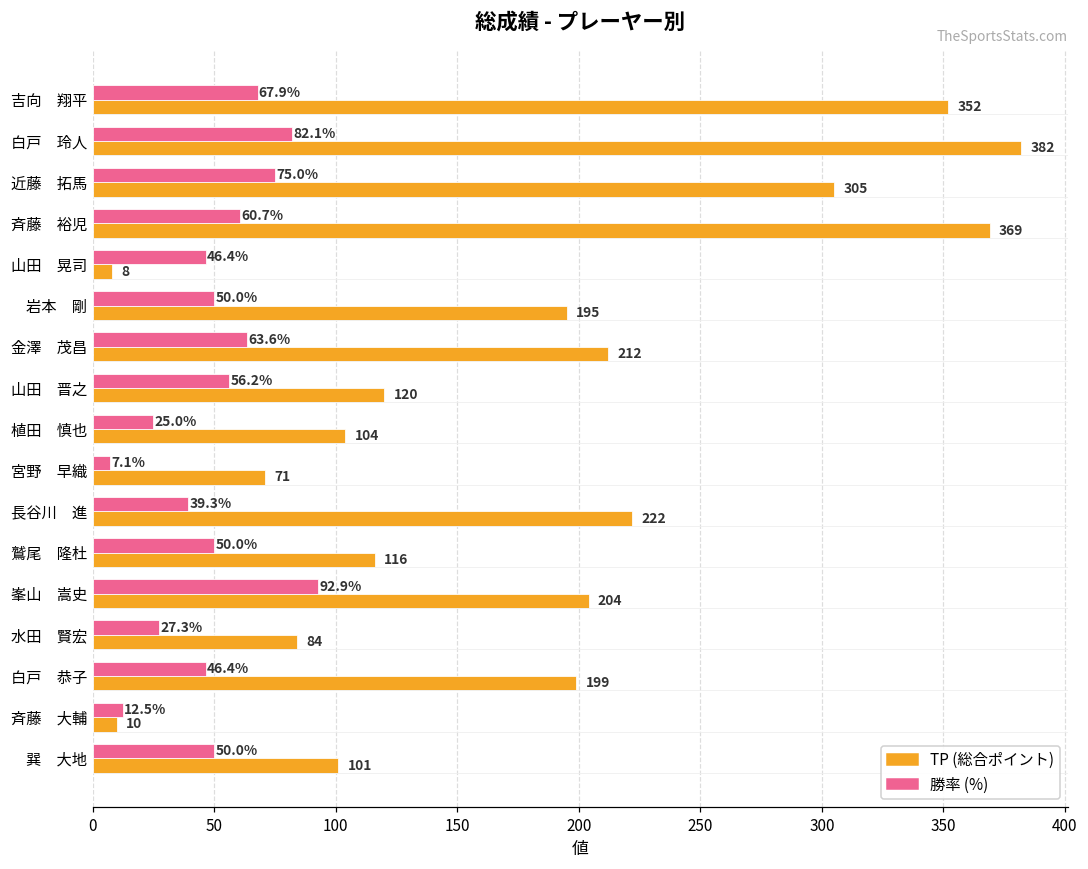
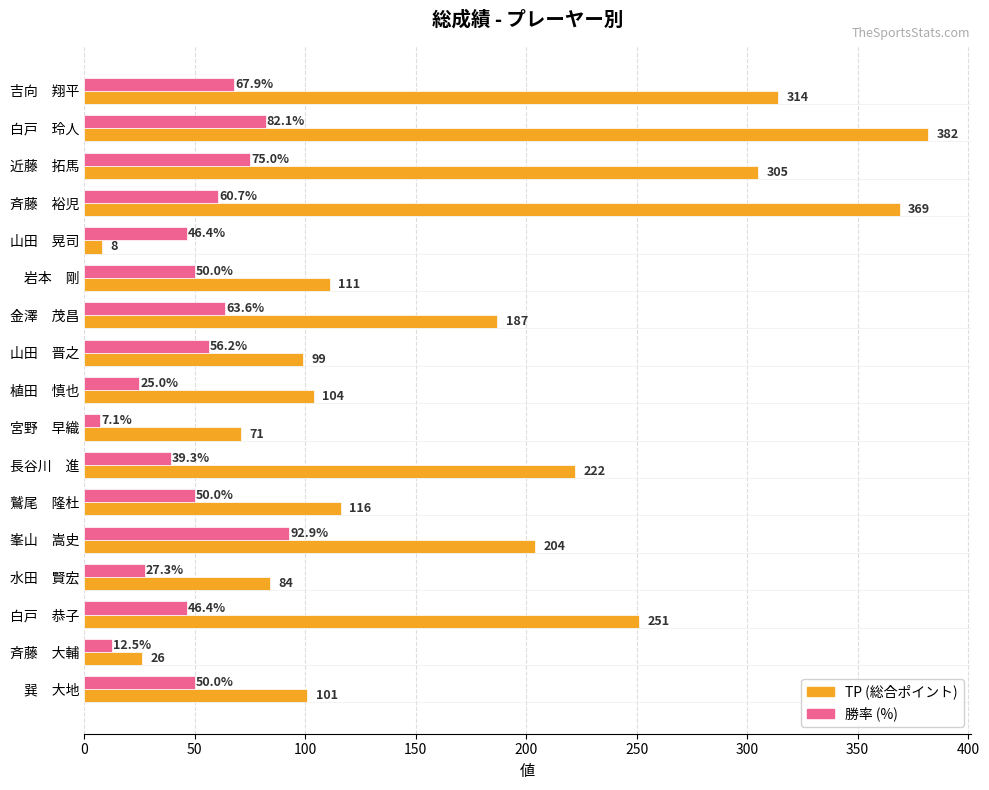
  {
    "TP (総合ポイント)": {
-     "吉向 翔平": "352",
+     "吉向 翔平": "314",
      "白戸 玲人": "382",
      "近藤 拓馬": "305",
      "斉藤 裕児": "369",
      "山田 晃司": "8",
-     "岩本 剛": "195",
-     "金澤 茂昌": "212",
-     "山田 晋之": "120",
+     "岩本 剛": "111",
+     "金澤 茂昌": "187",
+     "山田 晋之": "99",
      "植田 慎也": "104",
      "宮野 早織": "71",
      "長谷川 進": "222",
      "鷲尾 隆杜": "116",
      "峯山 嵩史": "204",
      "水田 賢宏": "84",
-     "白戸 恭子": "199",
-     "斉藤 大輔": "10",
+     "白戸 恭子": "251",
+     "斉藤 大輔": "26",
      "巽 大地": "101"
    },
    "勝率 (%)": {
      "吉向 翔平": "67.9%",
      "白戸 玲人": "82.1%",
      "近藤 拓馬": "75.0%",
      "斉藤 裕児": "60.7%",
      "山田 晃司": "46.4%",
      "岩本 剛": "50.0%",
      "金澤 茂昌": "63.6%",
      "山田 晋之": "56.2%",
      "植田 慎也": "25.0%",
      "宮野 早織": "7.1%",
      "長谷川 進": "39.3%",
      "鷲尾 隆杜": "50.0%",
      "峯山 嵩史": "92.9%",
      "水田 賢宏": "27.3%",
      "白戸 恭子": "46.4%",
      "斉藤 大輔": "12.5%",
      "巽 大地": "50.0%"
    }
  }
